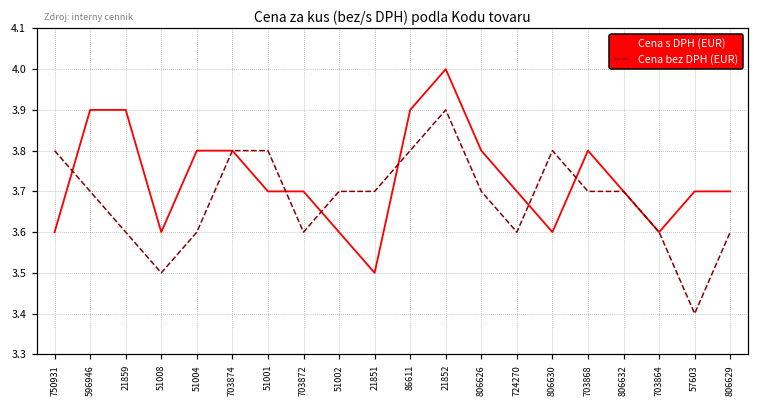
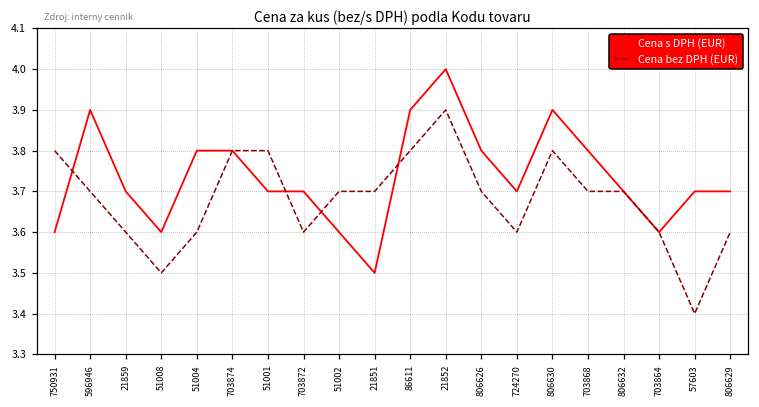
  {
    "Cena s DPH (EUR)": {
      "750931": 3.6,
      "596946": 3.9,
-     "21859": 3.9,
+     "21859": 3.7,
      "51008": 3.6,
      "51004": 3.8,
      "51001": 3.7,
      "703872": 3.7,
      "51002": 3.6,
      "21851": 3.5,
      "86611": 3.9,
      "21852": 4.0,
      "806626": 3.8,
      "724270": 3.7,
-     "806630": 3.6,
+     "806630": 3.9,
      "703868": 3.8,
      "57603": 3.7,
      "806629": 3.7
    },
    "Cena bez DPH (EUR)": {
      "750931": 3.8,
      "596946": 3.7,
      "21859": 3.6,
      "51008": 3.5,
      "51004": 3.6,
      "51001": 3.8,
      "703872": 3.6,
      "51002": 3.7,
      "21851": 3.7,
      "86611": 3.8,
      "21852": 3.9,
      "806626": 3.7,
      "724270": 3.6,
      "806630": 3.8,
      "703868": 3.7,
      "57603": 3.4,
      "806629": 3.6
    }
  }
